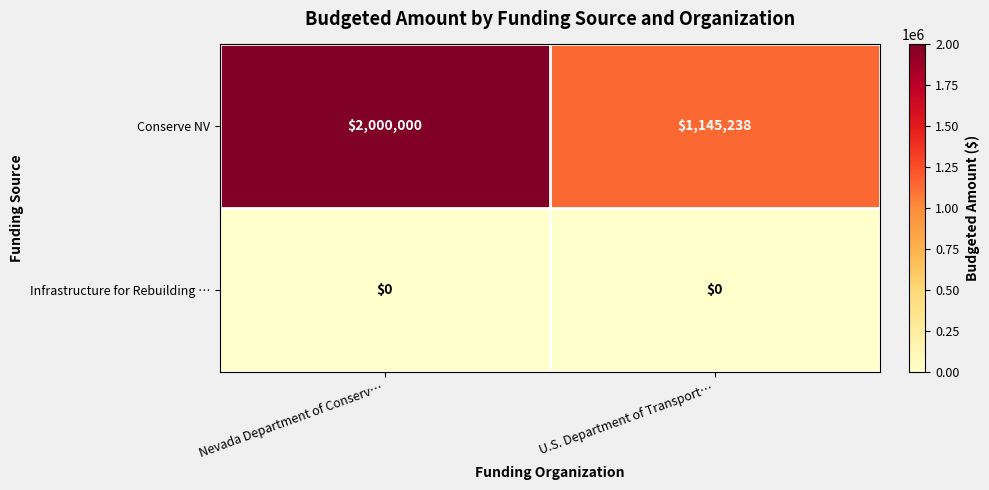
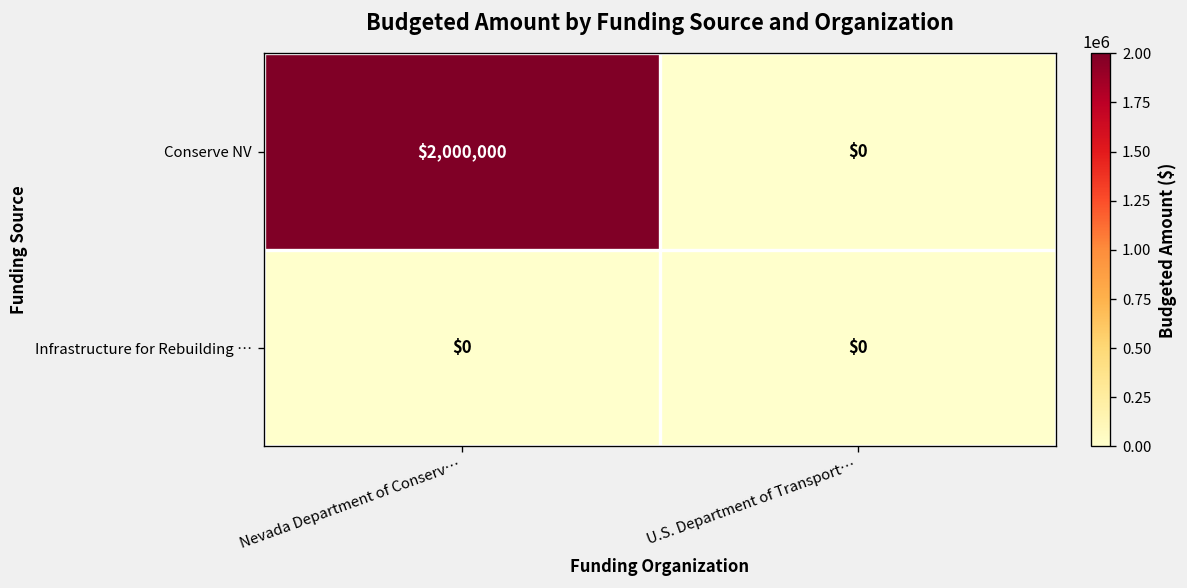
  {
    "Conserve NV": {
      "Nevada Department of Conserv…": "$2,000,000",
-     "U.S. Department of Transport…": "$1,145,238"
+     "U.S. Department of Transport…": "$0"
    },
    "Infrastructure for Rebuilding …": {
      "Nevada Department of Conserv…": "$0",
      "U.S. Department of Transport…": "$0"
    }
  }
